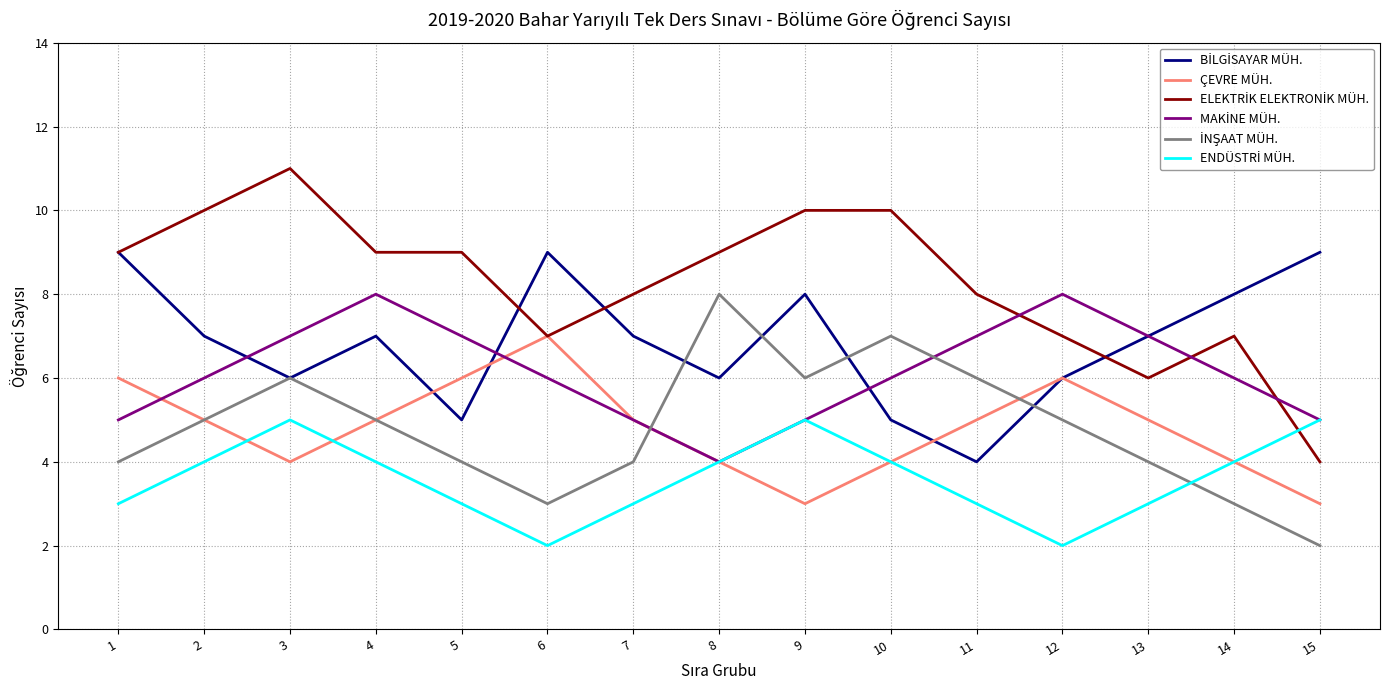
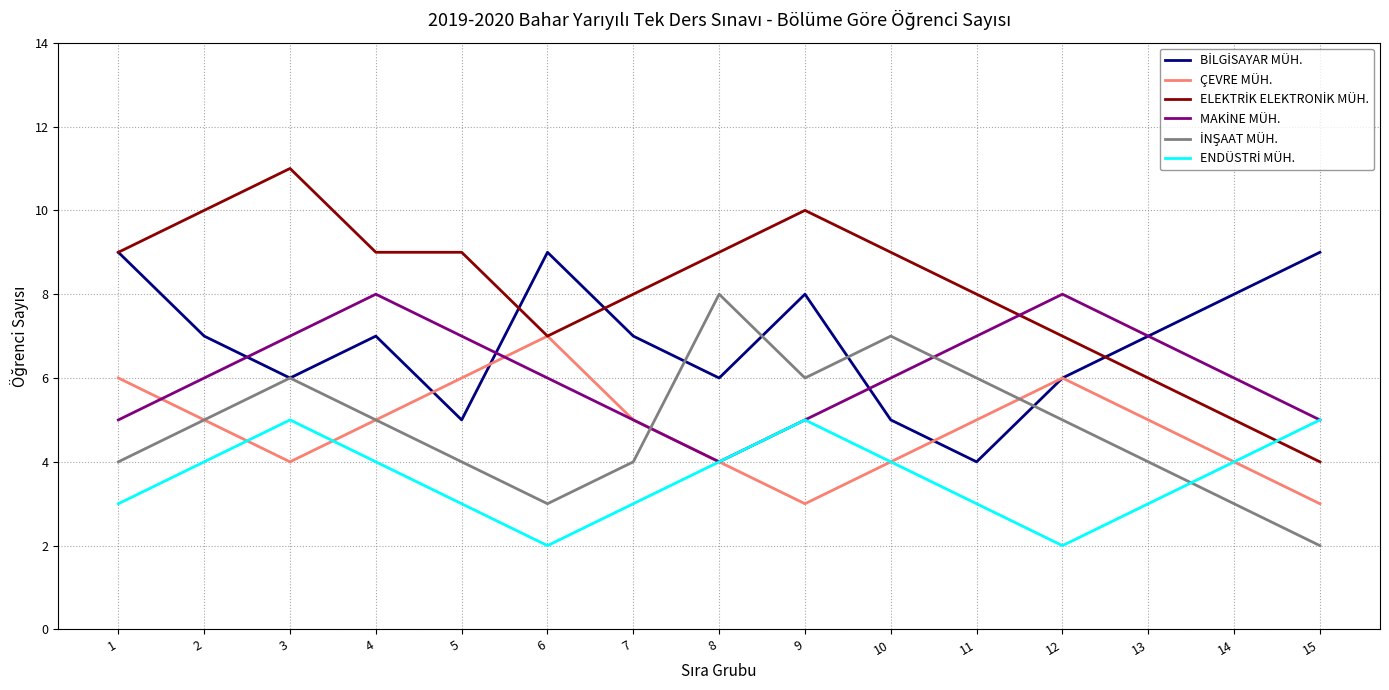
  {
    "BİLGİSAYAR MÜH.": {
      "2": 7,
      "4": 7,
      "5": 5,
      "6": 9,
      "7": 7,
      "8": 6,
      "9": 8,
      "10": 5,
      "11": 4,
      "14": 8,
      "15": 9
    },
    "ÇEVRE MÜH.": {
      "1": 6,
      "3": 4,
      "5": 6,
      "9": 3,
      "11": 5,
      "13": 5,
      "15": 3
    },
    "ELEKTRİK ELEKTRONİK MÜH.": {
      "2": 10,
      "3": 11,
      "4": 9,
      "5": 9,
      "7": 8,
      "8": 9,
      "9": 10,
-     "10": 10,
+     "10": 9,
      "11": 8,
      "12": 7,
      "13": 6,
-     "14": 7,
+     "14": 5,
      "15": 4
    },
    "MAKİNE MÜH.": {
      "1": 5,
      "2": 6,
      "3": 7,
      "4": 8,
      "5": 7,
      "6": 6,
      "10": 6,
      "11": 7,
      "12": 8,
      "14": 6
    },
    "İNŞAAT MÜH.": {
      "1": 4,
      "5": 4,
      "6": 3,
      "7": 4,
      "8": 8,
      "9": 6,
      "10": 7,
      "11": 6,
      "12": 5,
      "13": 4,
      "14": 3,
      "15": 2
    },
    "ENDÜSTRİ MÜH.": {
      "1": 3,
      "2": 4,
      "3": 5,
      "4": 4,
      "5": 3,
      "6": 2,
      "7": 3,
      "11": 3,
      "12": 2,
      "13": 3
    }
  }
